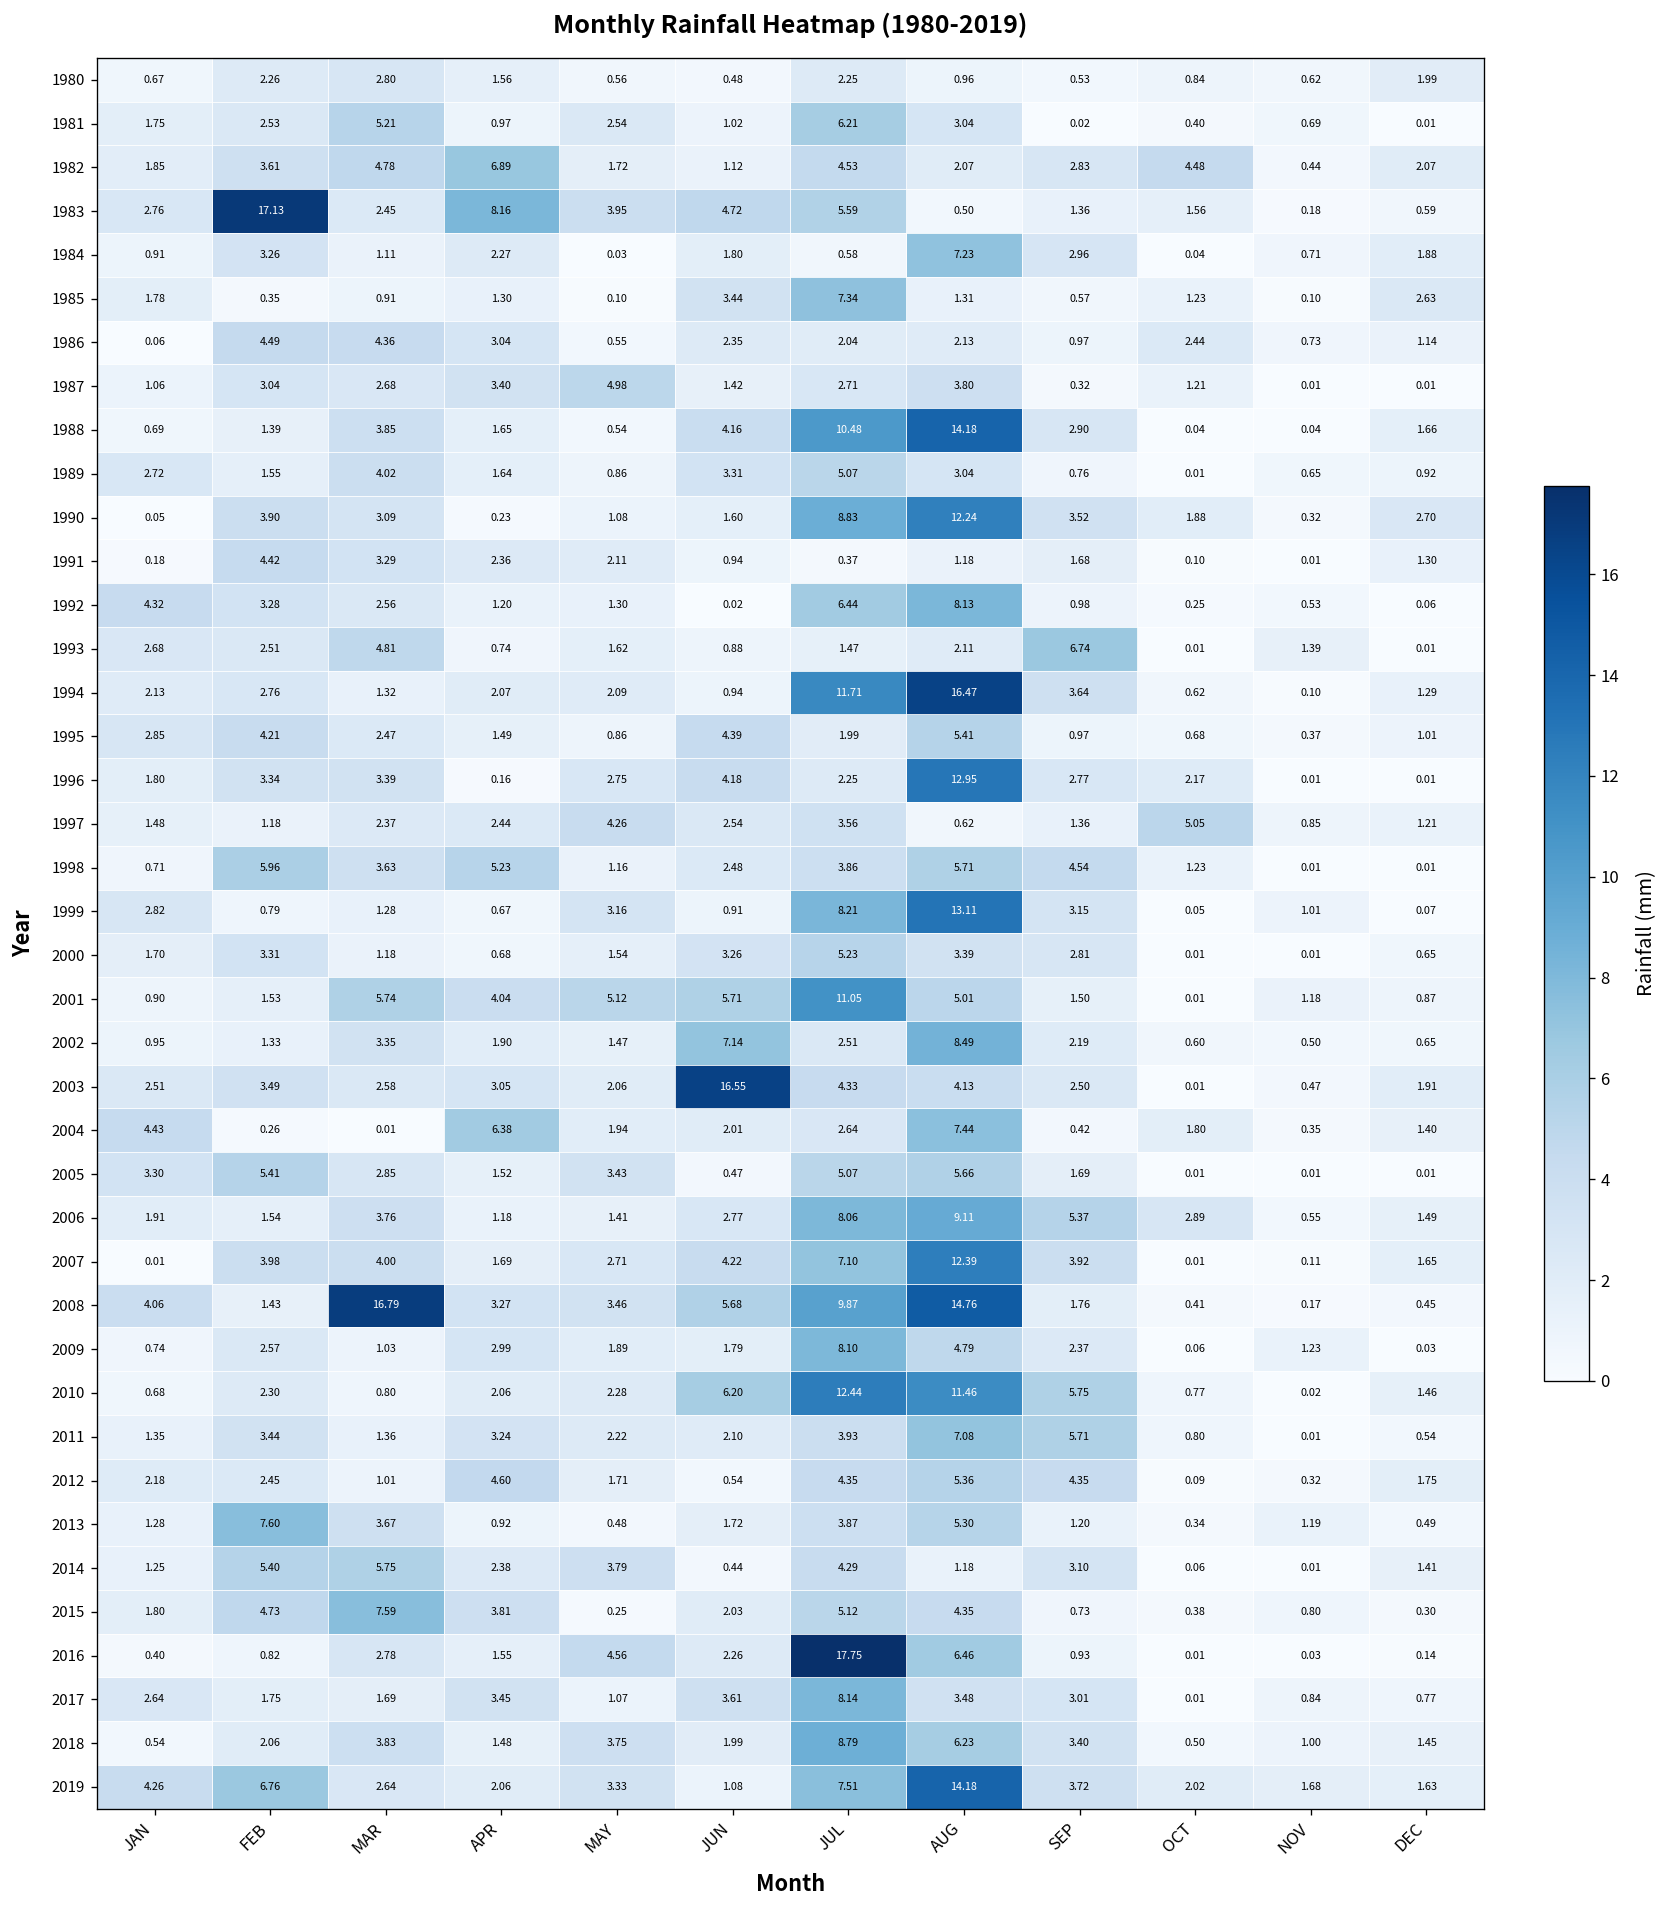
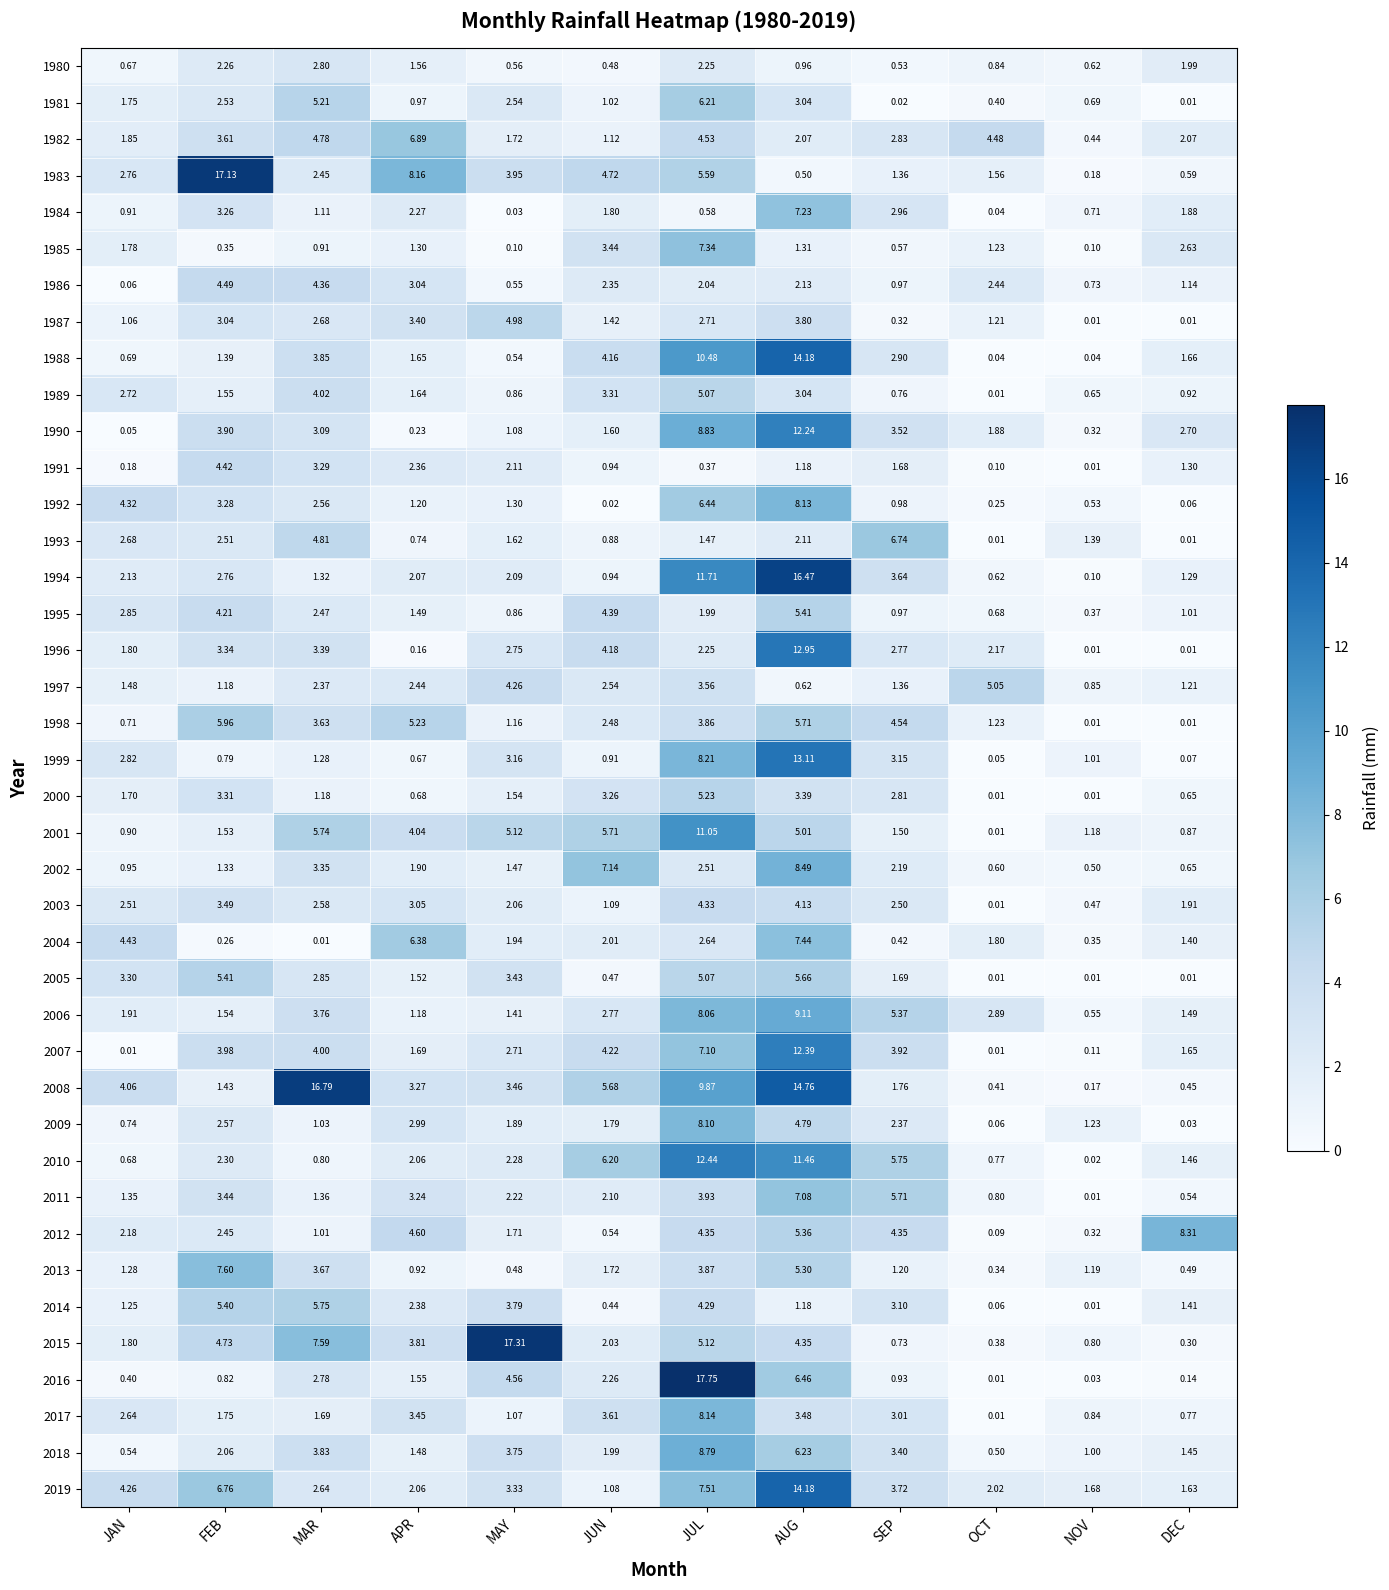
  {
    "2003": {
      "JAN": 2.51,
      "FEB": 3.49,
      "MAR": 2.58,
      "APR": 3.05,
      "MAY": 2.06,
-     "JUN": 16.55,
+     "JUN": 1.09,
      "JUL": 4.33,
      "AUG": 4.13,
      "SEP": 2.50,
      "OCT": 0.01,
      "NOV": 0.47,
      "DEC": 1.91
    },
    "2012": {
      "JAN": 2.18,
      "FEB": 2.45,
      "MAR": 1.01,
      "APR": 4.60,
      "MAY": 1.71,
      "JUN": 0.54,
      "JUL": 4.35,
      "AUG": 5.36,
      "SEP": 4.35,
      "OCT": 0.09,
      "NOV": 0.32,
-     "DEC": 1.75
+     "DEC": 8.31
    },
    "2015": {
      "JAN": 1.80,
      "FEB": 4.73,
      "MAR": 7.59,
      "APR": 3.81,
-     "MAY": 0.25,
+     "MAY": 17.31,
      "JUN": 2.03,
      "JUL": 5.12,
      "AUG": 4.35,
      "SEP": 0.73,
      "OCT": 0.38,
      "NOV": 0.80,
      "DEC": 0.30
    }
  }
